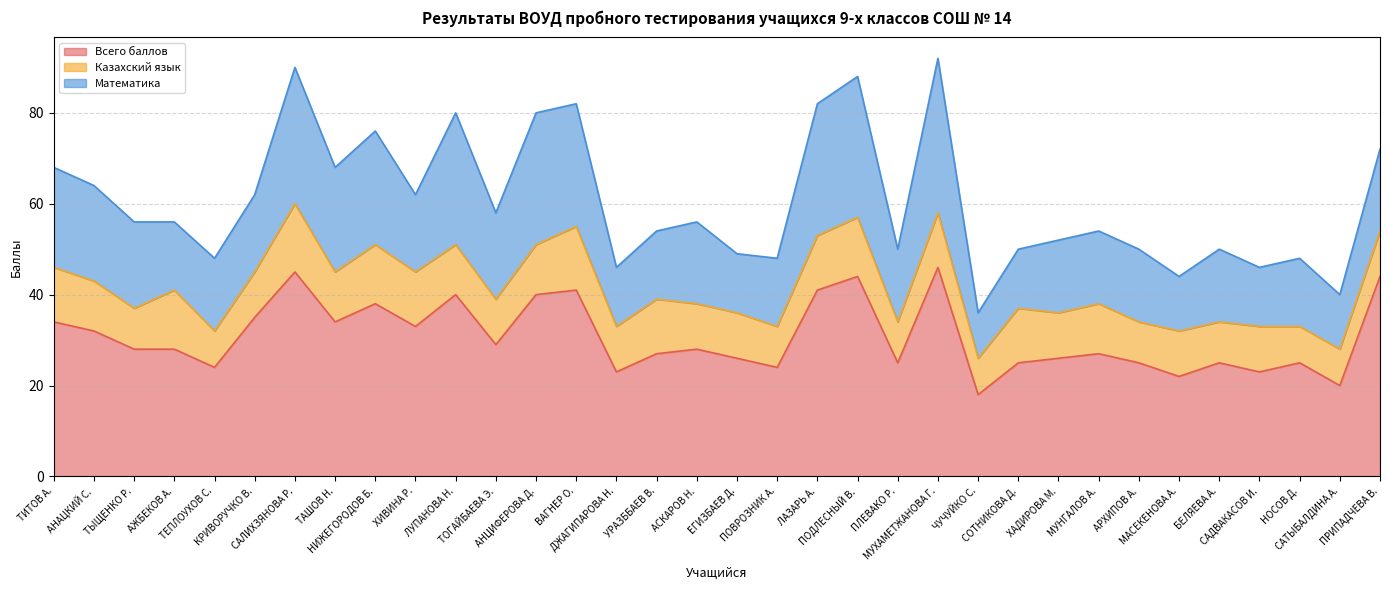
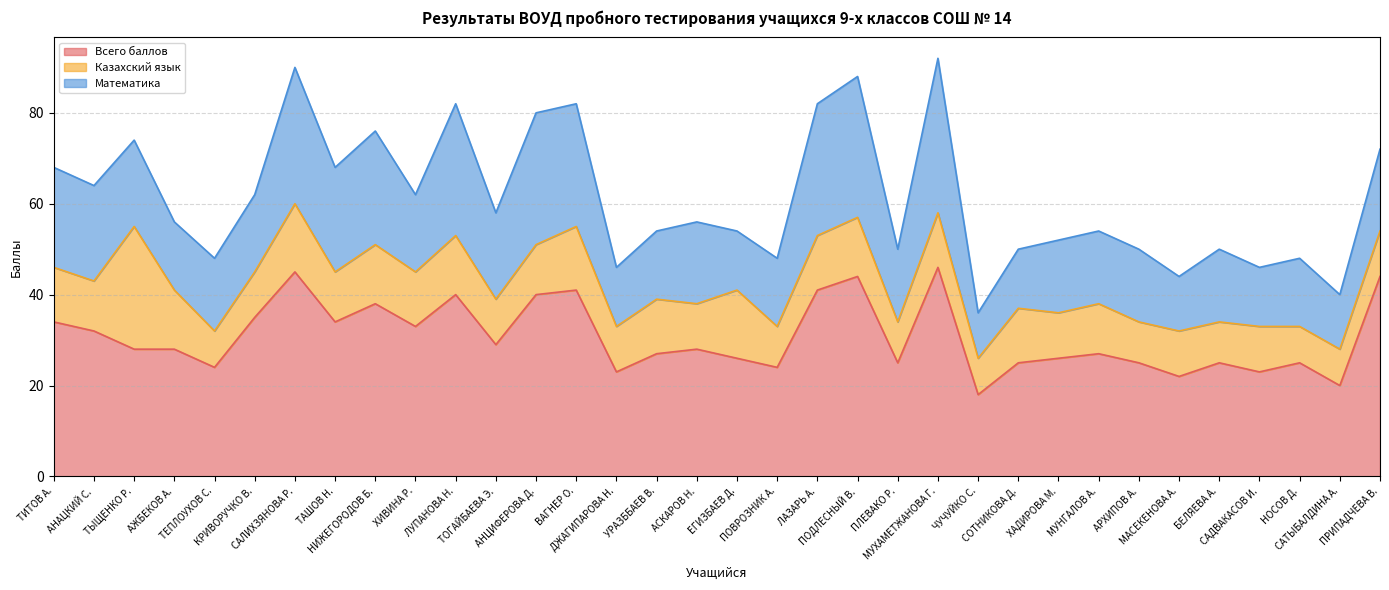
  {
    "Всего баллов": {
      "ТИТОВ А.": 34,
      "АНАЦКИЙ С.": 32,
      "ТЫЩЕНКО Р.": 28,
      "АЖБЕКОВ А.": 28,
      "ТЕПЛОУХОВ С.": 24,
      "КРИВОРУЧКО В.": 35,
      "САЛИХЗЯНОВА Р.": 45,
      "ТАШОВ Н.": 34,
      "НИЖЕГОРОДОВ Б.": 38,
      "ХИВИНА Р.": 33,
      "ЛУПАНОВА Н.": 40,
      "ТОГАЙБАЕВА Э.": 29,
      "АНЦИФЕРОВА Д.": 40,
      "ВАГНЕР О.": 41,
      "ДЖАГИПАРОВА Н.": 23,
      "УРАЗББАЕВ В.": 27,
      "АСКАРОВ Н.": 28,
      "ЕГИЗБАЕВ Д.": 26,
      "ПОВРОЗНИК А.": 24,
      "ЛАЗАРЬ А.": 41,
      "ПОДЛЕСНЫЙ В.": 44,
      "ПЛЕВАКО Р.": 25,
      "МУХАМЕТЖАНОВА Г.": 46,
      "ЧУЧУЙКО С.": 18,
      "СОТНИКОВА Д.": 25,
      "ХАДИРОВА М.": 26,
      "МУНГАЛОВ А.": 27,
      "АРХИПОВ А.": 25,
      "МАСЕКЕНОВА А.": 22,
      "БЕЛЯЕВА А.": 25,
      "САДВАКАСОВ И.": 23,
      "НОСОВ Д.": 25,
      "САТЫБАЛДИНА А.": 20,
      "ПРИПАДЧЕВА В.": 44
    },
    "Казахский язык": {
      "ТИТОВ А.": 12,
      "АНАЦКИЙ С.": 11,
-     "ТЫЩЕНКО Р.": 9,
+     "ТЫЩЕНКО Р.": 27,
      "АЖБЕКОВ А.": 13,
      "ТЕПЛОУХОВ С.": 8,
      "КРИВОРУЧКО В.": 10,
      "САЛИХЗЯНОВА Р.": 15,
      "ТАШОВ Н.": 11,
      "НИЖЕГОРОДОВ Б.": 13,
      "ХИВИНА Р.": 12,
-     "ЛУПАНОВА Н.": 11,
+     "ЛУПАНОВА Н.": 13,
      "ТОГАЙБАЕВА Э.": 10,
      "АНЦИФЕРОВА Д.": 11,
      "ВАГНЕР О.": 14,
      "ДЖАГИПАРОВА Н.": 10,
      "УРАЗББАЕВ В.": 12,
      "АСКАРОВ Н.": 10,
-     "ЕГИЗБАЕВ Д.": 10,
+     "ЕГИЗБАЕВ Д.": 15,
      "ПОВРОЗНИК А.": 9,
      "ЛАЗАРЬ А.": 12,
      "ПОДЛЕСНЫЙ В.": 13,
      "ПЛЕВАКО Р.": 9,
      "МУХАМЕТЖАНОВА Г.": 12,
      "ЧУЧУЙКО С.": 8,
      "СОТНИКОВА Д.": 12,
      "ХАДИРОВА М.": 10,
      "МУНГАЛОВ А.": 11,
      "АРХИПОВ А.": 9,
      "МАСЕКЕНОВА А.": 10,
      "БЕЛЯЕВА А.": 9,
      "САДВАКАСОВ И.": 10,
      "НОСОВ Д.": 8,
      "САТЫБАЛДИНА А.": 8,
      "ПРИПАДЧЕВА В.": 10
    },
    "Математика": {
      "ТИТОВ А.": 22,
      "АНАЦКИЙ С.": 21,
      "ТЫЩЕНКО Р.": 19,
      "АЖБЕКОВ А.": 15,
      "ТЕПЛОУХОВ С.": 16,
      "КРИВОРУЧКО В.": 17,
      "САЛИХЗЯНОВА Р.": 30,
      "ТАШОВ Н.": 23,
      "НИЖЕГОРОДОВ Б.": 25,
      "ХИВИНА Р.": 17,
      "ЛУПАНОВА Н.": 29,
      "ТОГАЙБАЕВА Э.": 19,
      "АНЦИФЕРОВА Д.": 29,
      "ВАГНЕР О.": 27,
      "ДЖАГИПАРОВА Н.": 13,
      "УРАЗББАЕВ В.": 15,
      "АСКАРОВ Н.": 18,
      "ЕГИЗБАЕВ Д.": 13,
      "ПОВРОЗНИК А.": 15,
      "ЛАЗАРЬ А.": 29,
      "ПОДЛЕСНЫЙ В.": 31,
      "ПЛЕВАКО Р.": 16,
      "МУХАМЕТЖАНОВА Г.": 34,
      "ЧУЧУЙКО С.": 10,
      "СОТНИКОВА Д.": 13,
      "ХАДИРОВА М.": 16,
      "МУНГАЛОВ А.": 16,
      "АРХИПОВ А.": 16,
      "МАСЕКЕНОВА А.": 12,
      "БЕЛЯЕВА А.": 16,
      "САДВАКАСОВ И.": 13,
      "НОСОВ Д.": 15,
      "САТЫБАЛДИНА А.": 12,
      "ПРИПАДЧЕВА В.": 18
    }
  }
